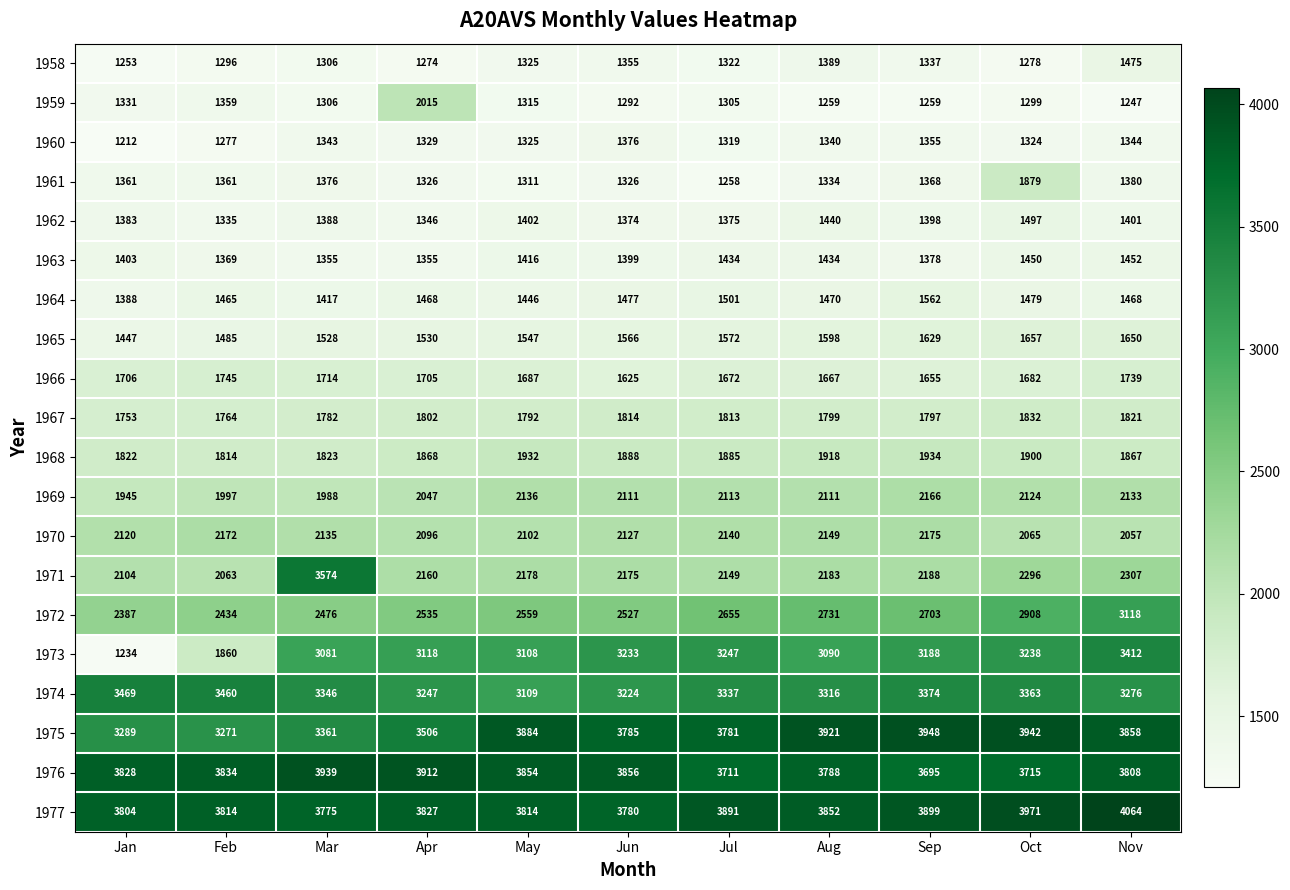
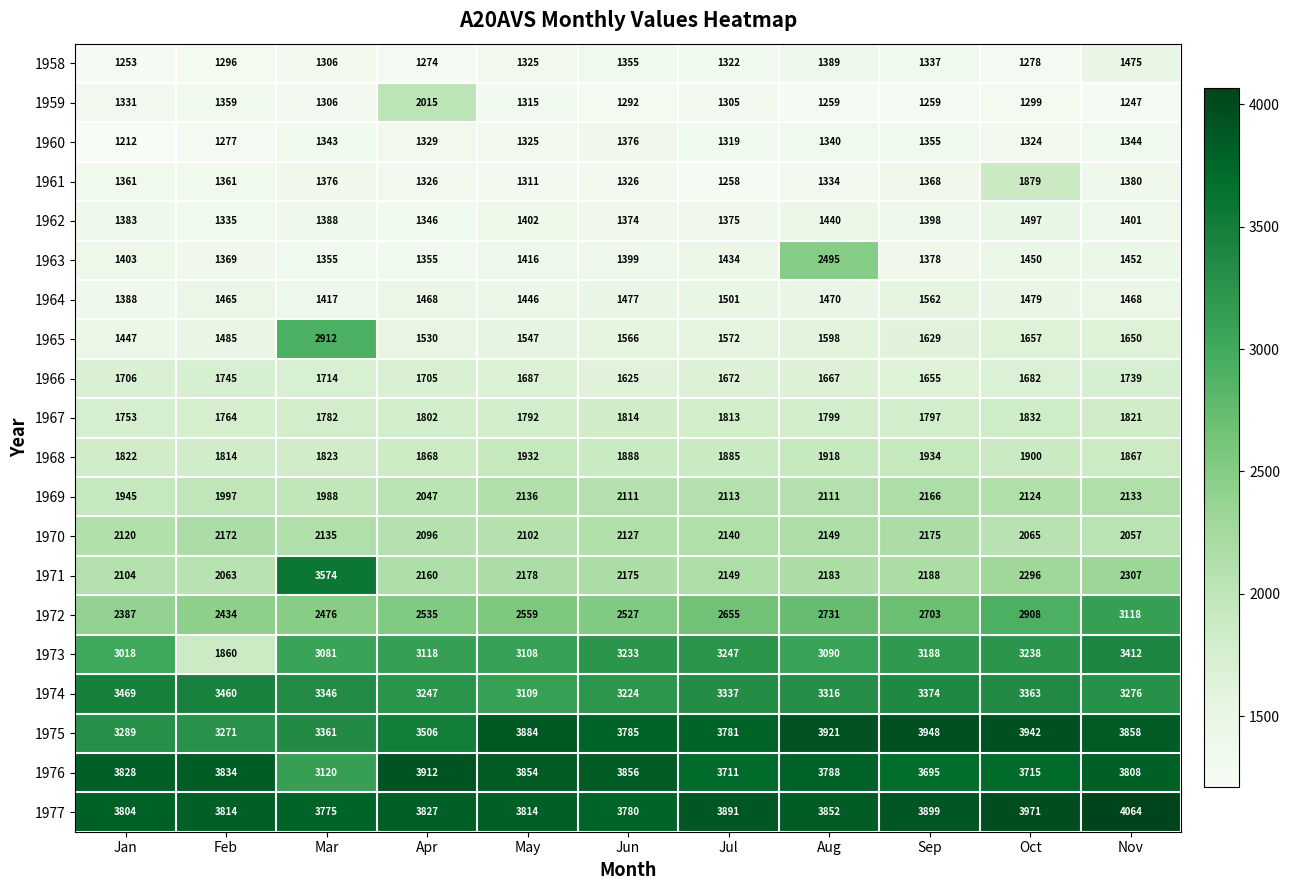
  {
    "1963": {
      "Jan": 1403,
      "Feb": 1369,
      "Mar": 1355,
      "Apr": 1355,
      "May": 1416,
      "Jun": 1399,
      "Jul": 1434,
-     "Aug": 1434,
+     "Aug": 2495,
      "Sep": 1378,
      "Oct": 1450,
      "Nov": 1452
    },
    "1965": {
      "Jan": 1447,
      "Feb": 1485,
-     "Mar": 1528,
+     "Mar": 2912,
      "Apr": 1530,
      "May": 1547,
      "Jun": 1566,
      "Jul": 1572,
      "Aug": 1598,
      "Sep": 1629,
      "Oct": 1657,
      "Nov": 1650
    },
    "1973": {
-     "Jan": 1234,
+     "Jan": 3018,
      "Feb": 1860,
      "Mar": 3081,
      "Apr": 3118,
      "May": 3108,
      "Jun": 3233,
      "Jul": 3247,
      "Aug": 3090,
      "Sep": 3188,
      "Oct": 3238,
      "Nov": 3412
    },
    "1976": {
      "Jan": 3828,
      "Feb": 3834,
-     "Mar": 3939,
+     "Mar": 3120,
      "Apr": 3912,
      "May": 3854,
      "Jun": 3856,
      "Jul": 3711,
      "Aug": 3788,
      "Sep": 3695,
      "Oct": 3715,
      "Nov": 3808
    }
  }
